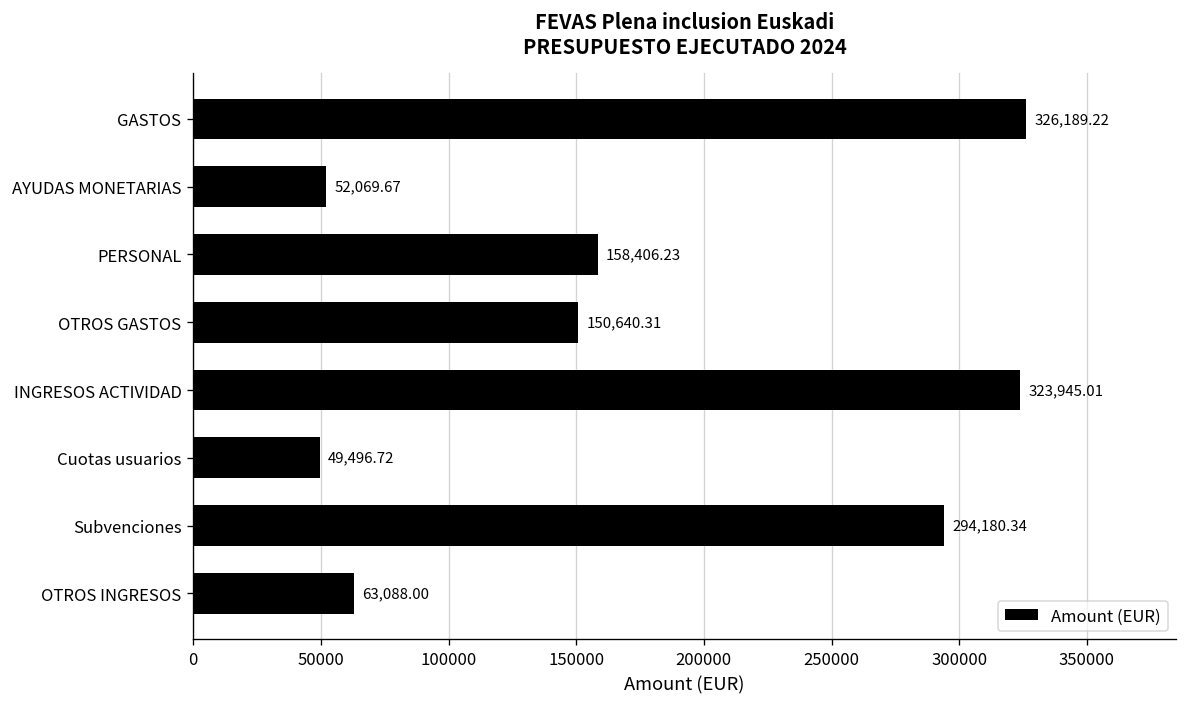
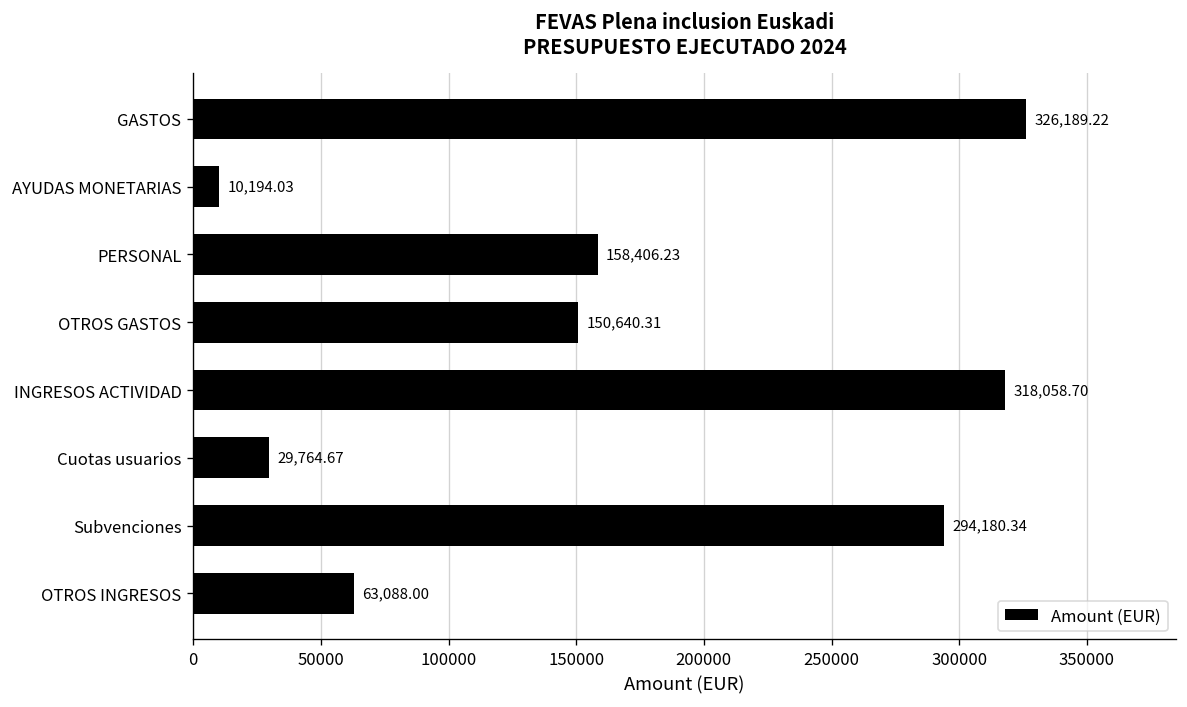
  {
    "GASTOS": "326,189.22",
-   "AYUDAS MONETARIAS": "52,069.67",
+   "AYUDAS MONETARIAS": "10,194.03",
    "PERSONAL": "158,406.23",
    "OTROS GASTOS": "150,640.31",
-   "INGRESOS ACTIVIDAD": "323,945.01",
-   "Cuotas usuarios": "49,496.72",
+   "INGRESOS ACTIVIDAD": "318,058.70",
+   "Cuotas usuarios": "29,764.67",
    "Subvenciones": "294,180.34",
    "OTROS INGRESOS": "63,088.00"
  }
